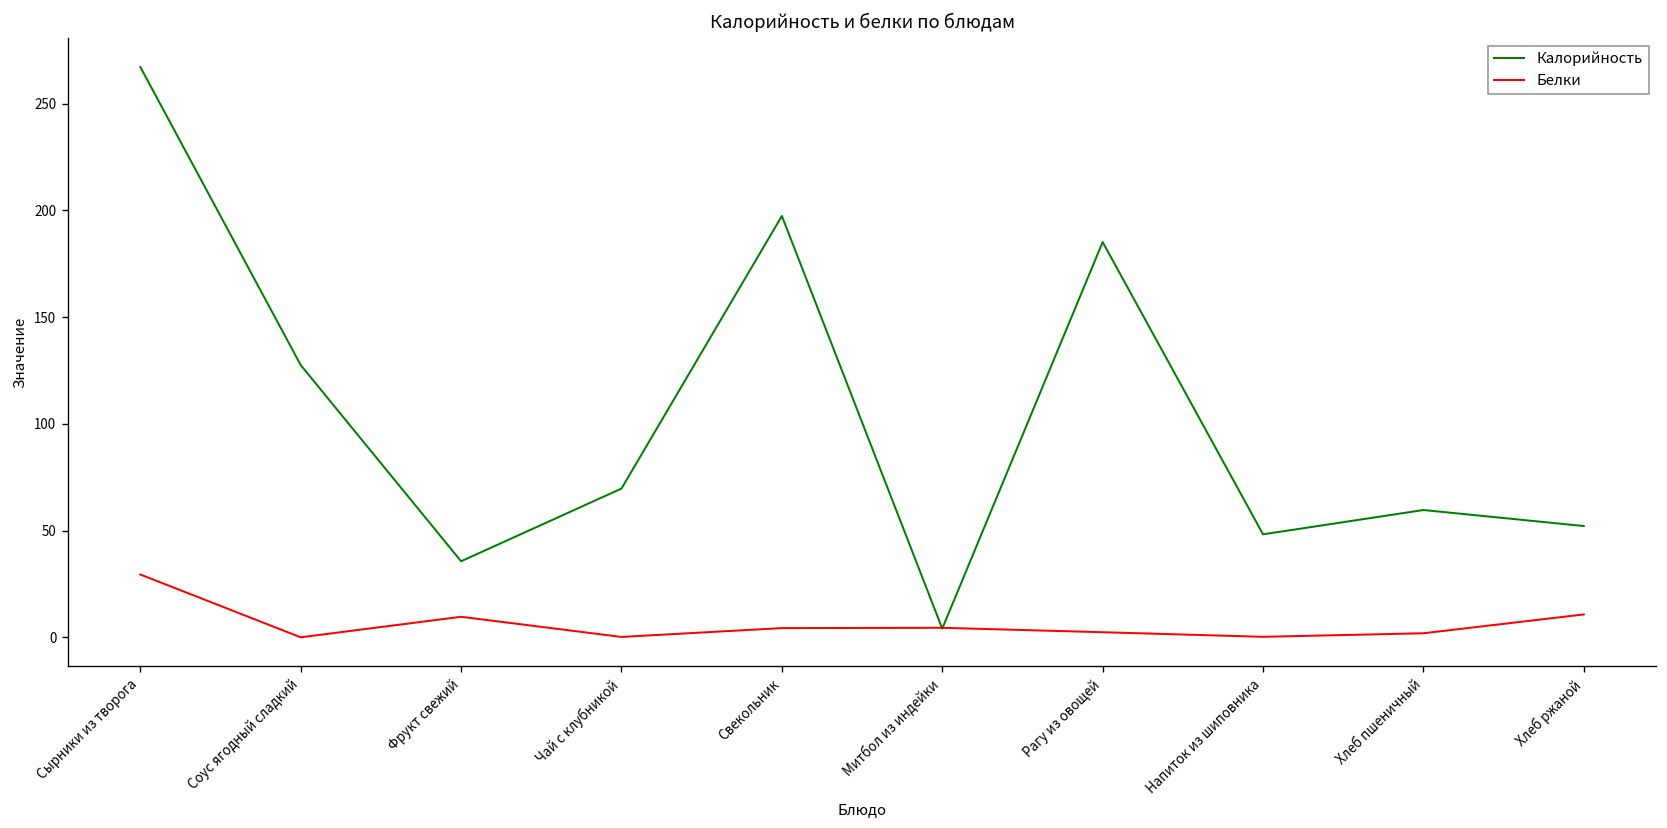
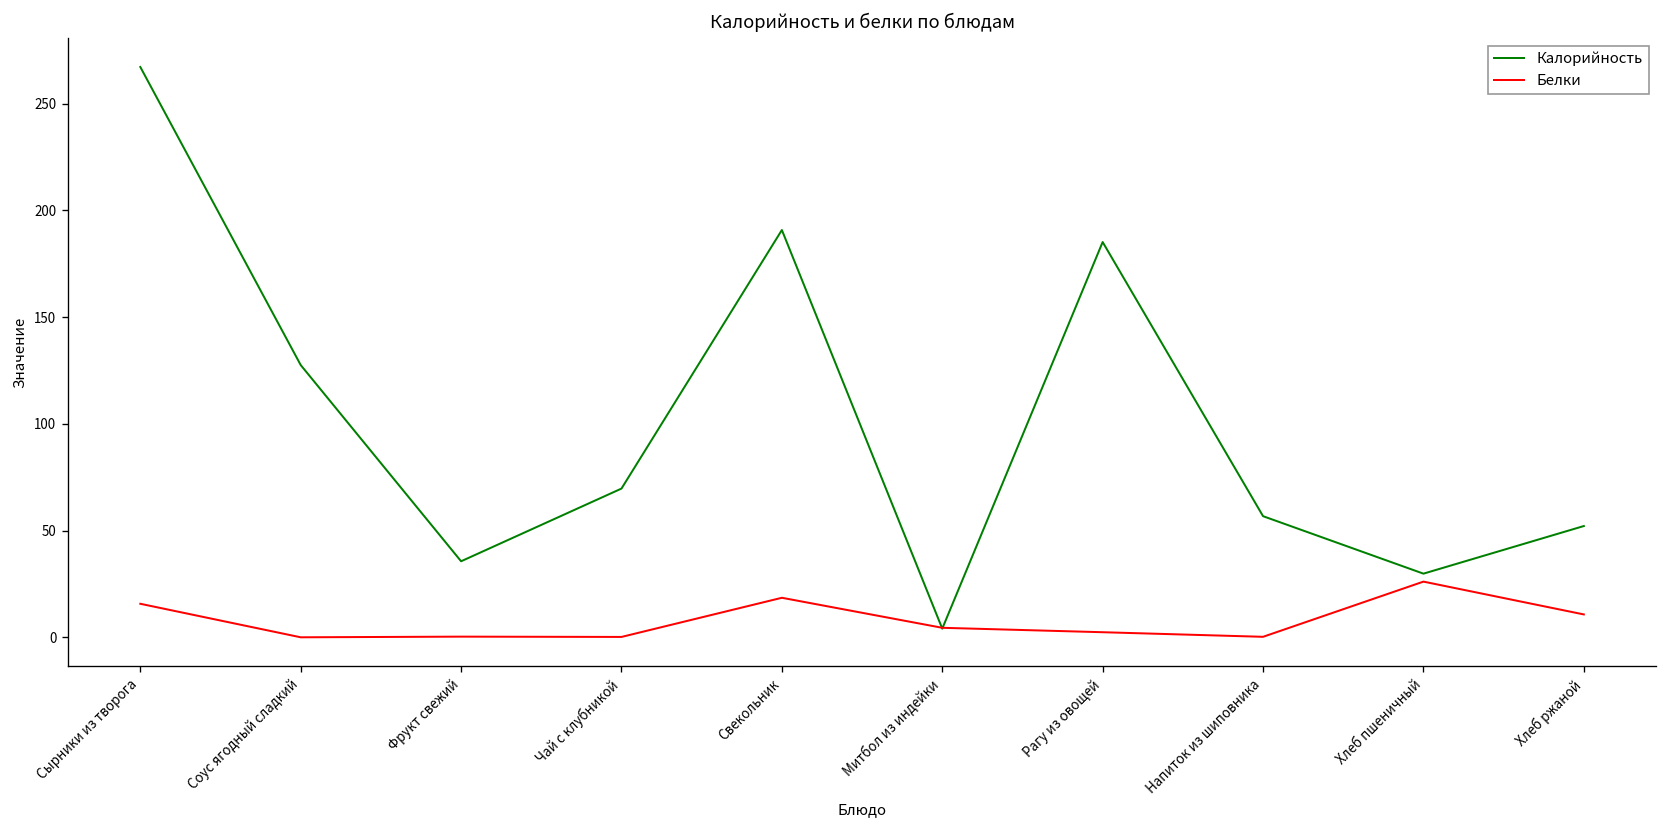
  {
    "Калорийность": {
      "Сырники из творога": 267,
      "Соус ягодный сладкий": 128,
      "Фрукт свежий": 36,
      "Чай с клубникой": 70,
-     "Свекольник": 197,
+     "Свекольник": 191,
      "Рагу из овощей": 185,
-     "Напиток из шиповника": 48,
-     "Хлеб пшеничный": 60,
+     "Напиток из шиповника": 57,
+     "Хлеб пшеничный": 30,
      "Хлеб ржаной": 52
    },
    "Белки": {
-     "Сырники из творога": 30,
+     "Сырники из творога": 16,
      "Соус ягодный сладкий": 0,
-     "Фрукт свежий": 10,
+     "Фрукт свежий": 0,
      "Чай с клубникой": 0,
-     "Свекольник": 4,
+     "Свекольник": 19,
      "Рагу из овощей": 2,
      "Напиток из шиповника": 0,
-     "Хлеб пшеничный": 2,
+     "Хлеб пшеничный": 26,
      "Хлеб ржаной": 11
    }
  }
